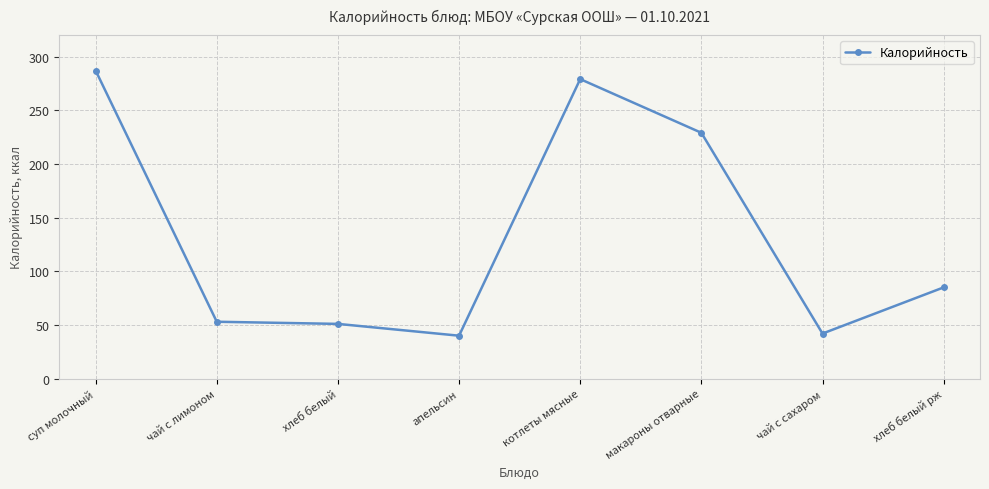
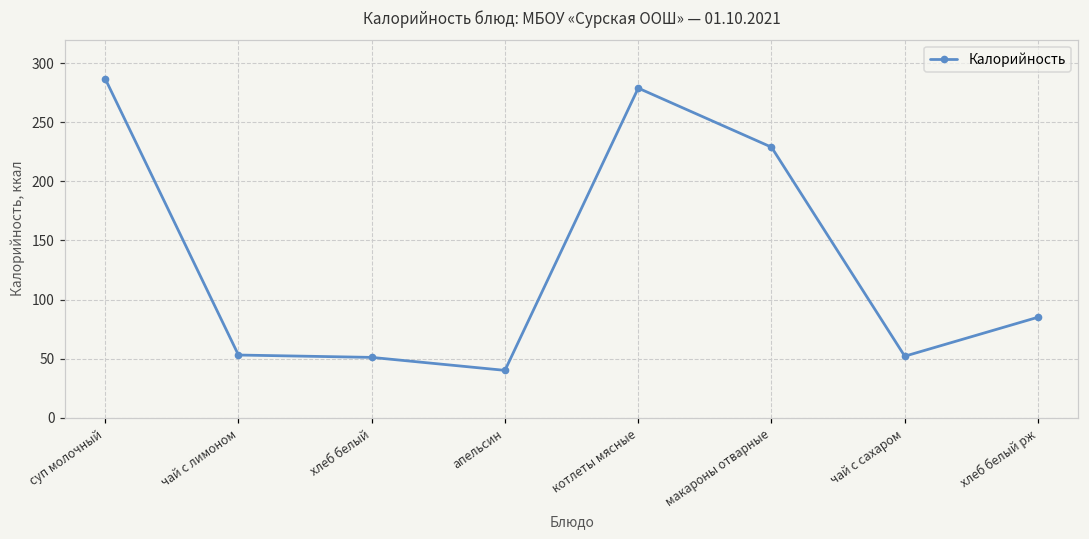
  {
    "суп молочный": 287,
    "чай с лимоном": 53,
    "хлеб белый": 51,
    "апельсин": 40,
    "котлеты мясные": 279,
    "макароны отварные": 229,
-   "чай с сахаром": 42,
+   "чай с сахаром": 52,
    "хлеб белый рж": 85
  }
